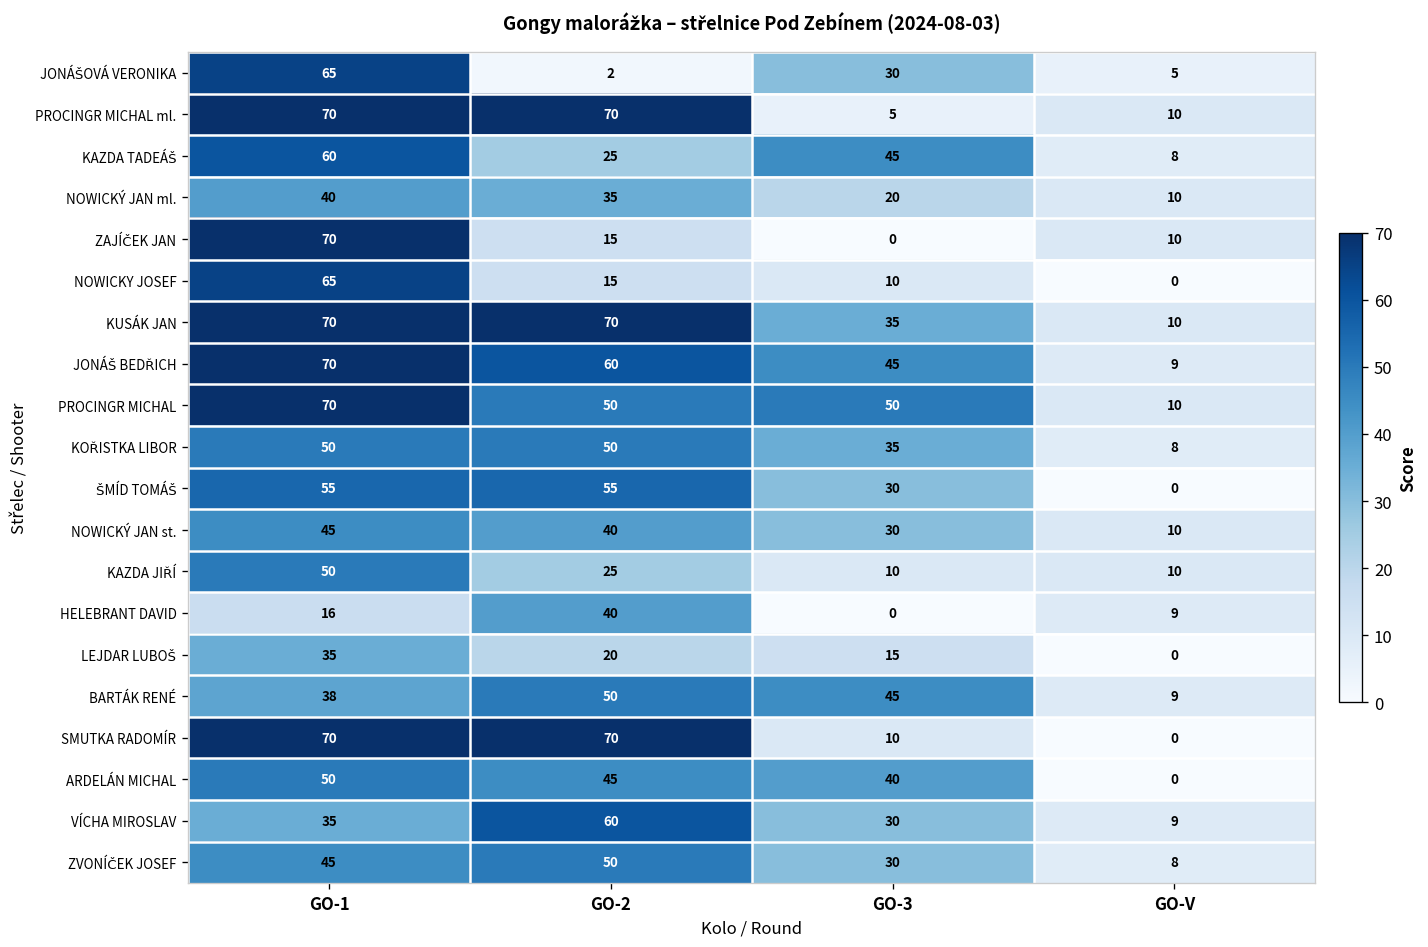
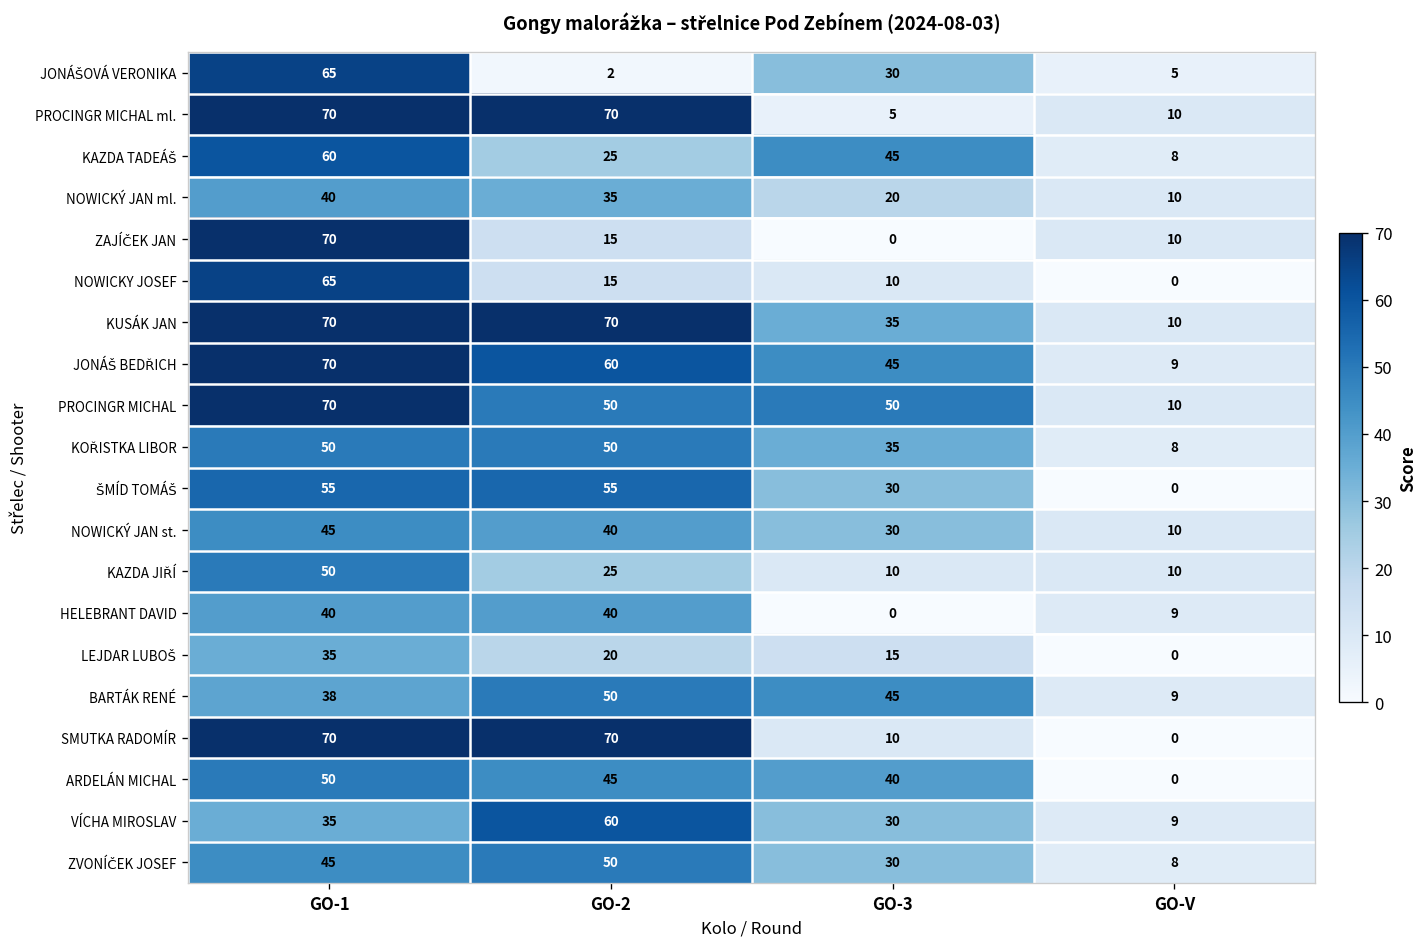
  {
    "JONÁŠOVÁ VERONIKA": {
      "GO-1": 65,
      "GO-2": 2,
      "GO-3": 30,
      "GO-V": 5
    },
    "PROCINGR MICHAL ml.": {
      "GO-1": 70,
      "GO-2": 70,
      "GO-3": 5,
      "GO-V": 10
    },
    "KAZDA TADEÁŠ": {
      "GO-1": 60,
      "GO-2": 25,
      "GO-3": 45,
      "GO-V": 8
    },
    "NOWICKÝ JAN ml.": {
      "GO-1": 40,
      "GO-2": 35,
      "GO-3": 20,
      "GO-V": 10
    },
    "ZAJÍČEK JAN": {
      "GO-1": 70,
      "GO-2": 15,
      "GO-3": 0,
      "GO-V": 10
    },
    "NOWICKY JOSEF": {
      "GO-1": 65,
      "GO-2": 15,
      "GO-3": 10,
      "GO-V": 0
    },
    "KUSÁK JAN": {
      "GO-1": 70,
      "GO-2": 70,
      "GO-3": 35,
      "GO-V": 10
    },
    "JONÁŠ BEDŘICH": {
      "GO-1": 70,
      "GO-2": 60,
      "GO-3": 45,
      "GO-V": 9
    },
    "PROCINGR MICHAL": {
      "GO-1": 70,
      "GO-2": 50,
      "GO-3": 50,
      "GO-V": 10
    },
    "KOŘISTKA LIBOR": {
      "GO-1": 50,
      "GO-2": 50,
      "GO-3": 35,
      "GO-V": 8
    },
    "ŠMÍD TOMÁŠ": {
      "GO-1": 55,
      "GO-2": 55,
      "GO-3": 30,
      "GO-V": 0
    },
    "NOWICKÝ JAN st.": {
      "GO-1": 45,
      "GO-2": 40,
      "GO-3": 30,
      "GO-V": 10
    },
    "KAZDA JIŘÍ": {
      "GO-1": 50,
      "GO-2": 25,
      "GO-3": 10,
      "GO-V": 10
    },
    "HELEBRANT DAVID": {
-     "GO-1": 16,
+     "GO-1": 40,
      "GO-2": 40,
      "GO-3": 0,
      "GO-V": 9
    },
    "LEJDAR LUBOŠ": {
      "GO-1": 35,
      "GO-2": 20,
      "GO-3": 15,
      "GO-V": 0
    },
    "BARTÁK RENÉ": {
      "GO-1": 38,
      "GO-2": 50,
      "GO-3": 45,
      "GO-V": 9
    },
    "SMUTKA RADOMÍR": {
      "GO-1": 70,
      "GO-2": 70,
      "GO-3": 10,
      "GO-V": 0
    },
    "ARDELÁN MICHAL": {
      "GO-1": 50,
      "GO-2": 45,
      "GO-3": 40,
      "GO-V": 0
    },
    "VÍCHA MIROSLAV": {
      "GO-1": 35,
      "GO-2": 60,
      "GO-3": 30,
      "GO-V": 9
    },
    "ZVONÍČEK JOSEF": {
      "GO-1": 45,
      "GO-2": 50,
      "GO-3": 30,
      "GO-V": 8
    }
  }
